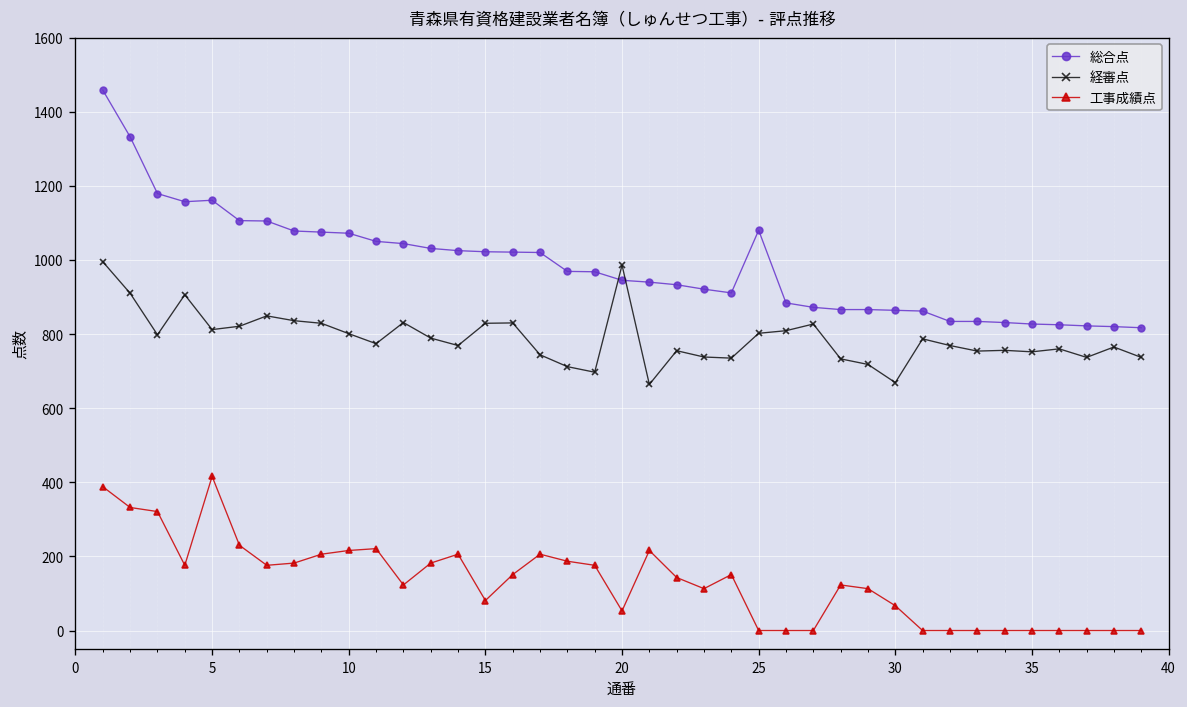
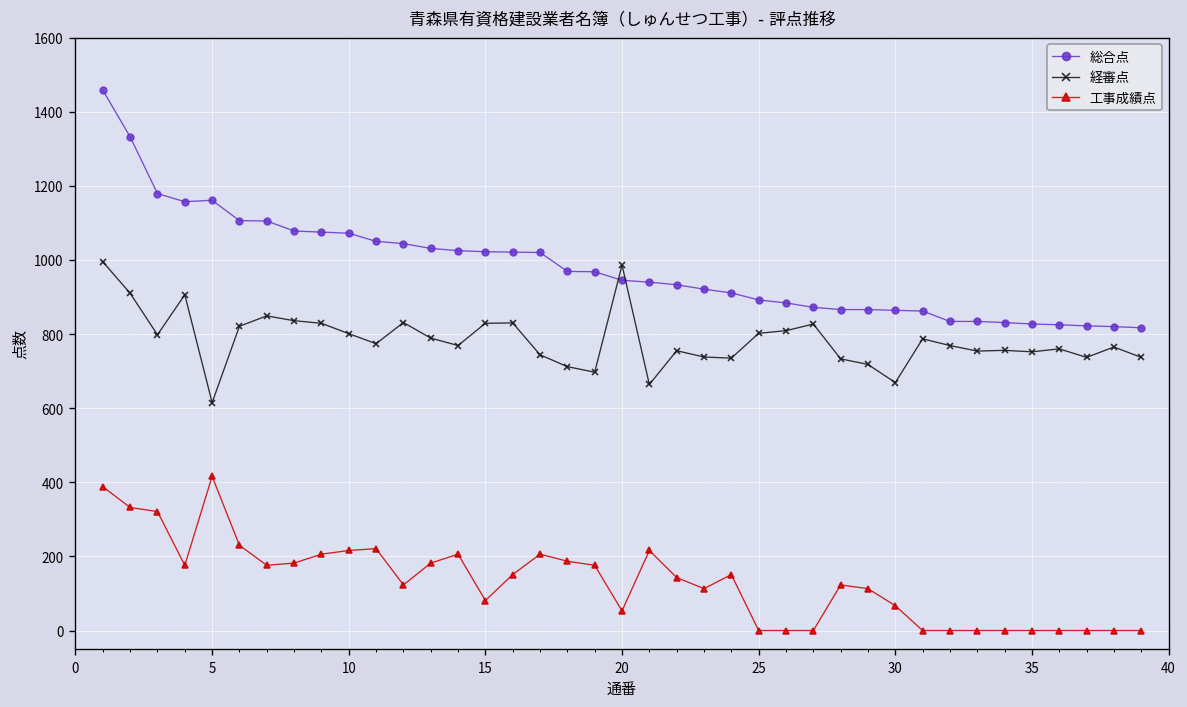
  {
    "総合点": {
      "5": 1160,
      "10": 1070,
      "15": 1020,
      "20": 950,
-     "25": 1080,
+     "25": 890,
      "30": 860,
      "35": 830
    },
    "経審点": {
-     "5": 810,
+     "5": 620,
      "10": 800,
      "15": 830,
      "20": 990,
      "25": 800,
      "30": 670,
      "35": 750
    },
    "工事成績点": {
      "5": 420,
      "10": 220,
      "15": 80,
      "20": 50,
      "25": 0,
      "30": 70,
      "35": 0
    }
  }
